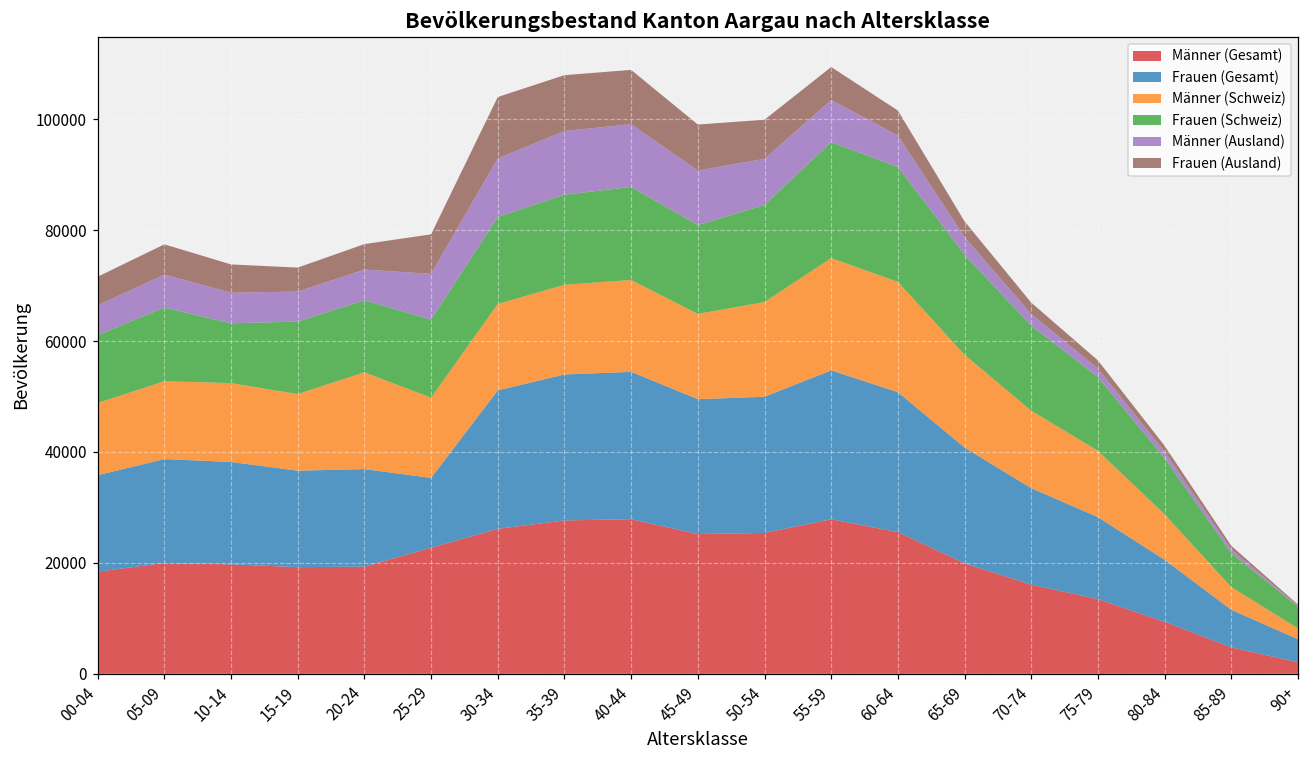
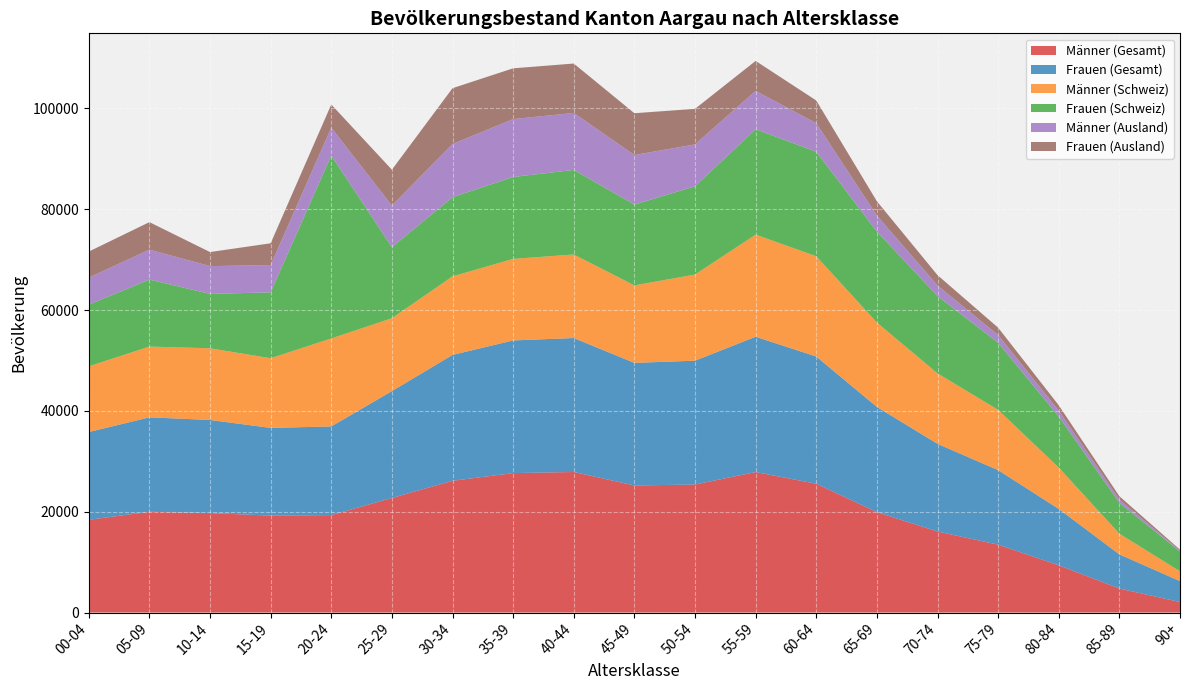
  {
    "Männer (Gesamt)": {
      "00-04": 18000,
      "05-09": 20000,
      "10-14": 20000,
      "15-19": 19000,
      "20-24": 19000,
      "25-29": 23000,
      "30-34": 26000,
      "35-39": 28000,
      "40-44": 28000,
      "45-49": 25000,
      "50-54": 25000,
      "55-59": 28000,
      "60-64": 26000,
      "65-69": 20000,
      "70-74": 16000,
      "75-79": 13000,
      "80-84": 9000,
      "85-89": 5000,
      "90+": 2000
    },
    "Frauen (Gesamt)": {
      "00-04": 17000,
      "05-09": 19000,
      "10-14": 18000,
      "15-19": 17000,
      "20-24": 18000,
-     "25-29": 13000,
+     "25-29": 21000,
      "30-34": 25000,
      "35-39": 26000,
      "40-44": 27000,
      "45-49": 24000,
      "50-54": 25000,
      "55-59": 27000,
      "60-64": 25000,
      "65-69": 21000,
      "70-74": 17000,
      "75-79": 15000,
      "80-84": 11000,
      "85-89": 7000,
      "90+": 4000
    },
    "Männer (Schweiz)": {
      "00-04": 13000,
      "05-09": 14000,
      "10-14": 14000,
      "15-19": 14000,
      "20-24": 17000,
      "25-29": 14000,
      "30-34": 16000,
      "35-39": 16000,
      "40-44": 17000,
      "45-49": 15000,
      "50-54": 17000,
      "55-59": 20000,
      "60-64": 20000,
      "65-69": 17000,
      "70-74": 14000,
      "75-79": 12000,
      "80-84": 8000,
      "85-89": 4000,
      "90+": 2000
    },
    "Frauen (Schweiz)": {
      "00-04": 12000,
      "05-09": 13000,
      "10-14": 11000,
      "15-19": 13000,
-     "20-24": 13000,
+     "20-24": 36000,
      "25-29": 14000,
      "30-34": 16000,
      "35-39": 16000,
      "40-44": 17000,
      "45-49": 16000,
      "50-54": 18000,
      "55-59": 21000,
      "60-64": 21000,
      "65-69": 18000,
      "70-74": 15000,
      "75-79": 13000,
      "80-84": 10000,
      "85-89": 6000
    },
    "Männer (Ausland)": {
      "00-04": 5000,
      "05-09": 6000,
      "10-14": 6000,
      "15-19": 5000,
      "20-24": 6000,
      "25-29": 8000,
      "30-34": 11000,
      "35-39": 11000,
      "40-44": 11000,
      "45-49": 10000,
      "50-54": 8000,
      "55-59": 8000,
      "60-64": 6000,
      "65-69": 3000,
      "70-74": 2000,
      "75-79": 2000,
      "80-84": 1000,
      "85-89": 1000
    },
    "Frauen (Ausland)": {
      "00-04": 5000,
      "05-09": 5000,
-     "10-14": 5000,
+     "10-14": 3000,
      "15-19": 4000,
      "20-24": 5000,
      "25-29": 7000,
      "30-34": 11000,
      "35-39": 10000,
      "40-44": 10000,
      "45-49": 8000,
      "50-54": 7000,
      "55-59": 6000,
      "60-64": 5000,
      "65-69": 3000,
      "70-74": 2000,
      "75-79": 1000,
      "80-84": 1000,
      "85-89": 1000
    }
  }
